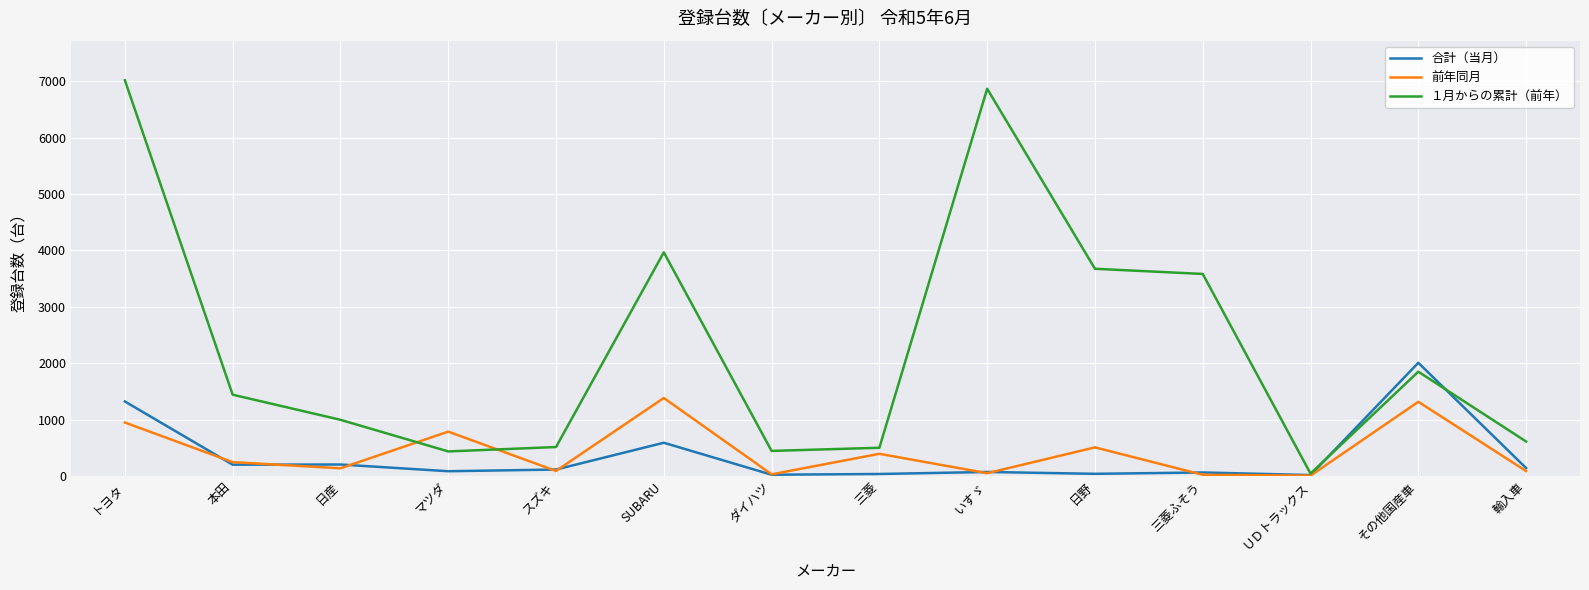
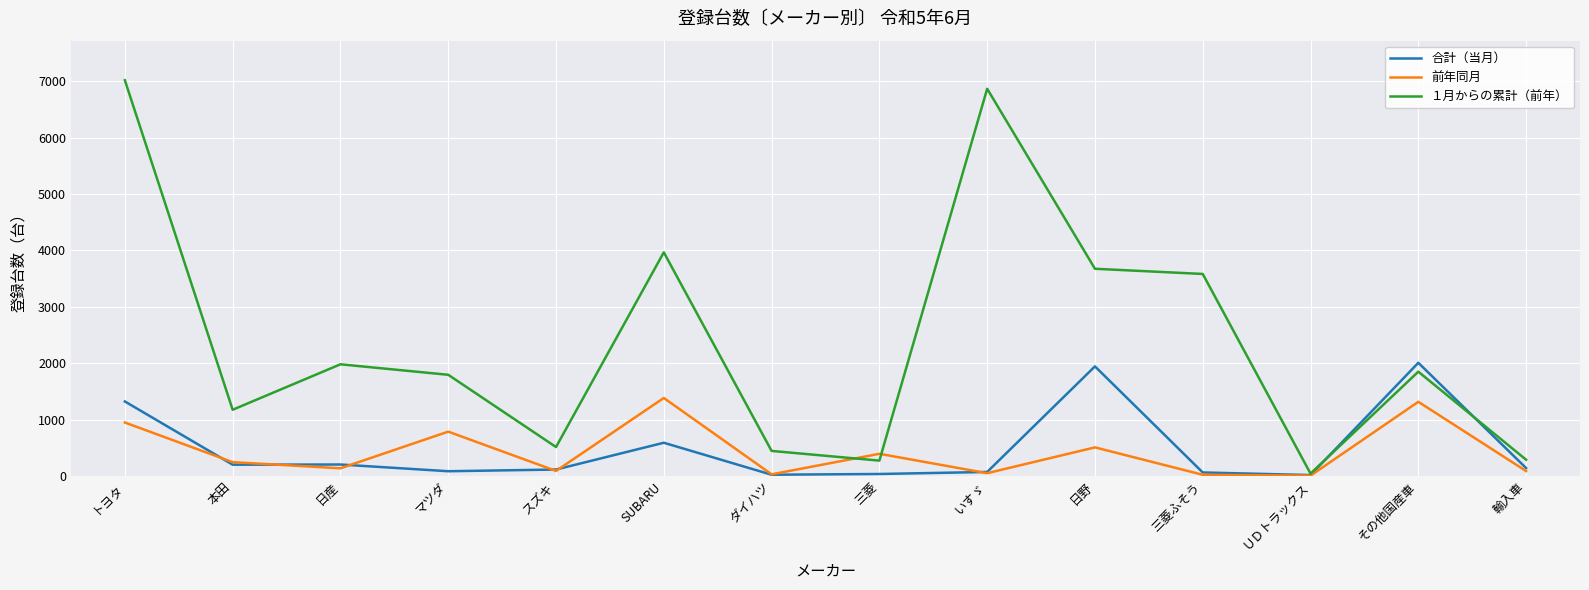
  {
    "合計（当月）": {
      "トヨタ": 1300,
      "本田": 200,
      "日産": 200,
      "マツダ": 100,
      "SUBARU": 600,
      "三菱": 0,
-     "日野": 0,
+     "日野": 1900,
      "その他国産車": 2000,
      "輸入車": 100
    },
    "前年同月": {
      "トヨタ": 900,
      "本田": 200,
      "日産": 100,
      "マツダ": 800,
      "SUBARU": 1400,
      "三菱": 400,
      "日野": 500,
      "その他国産車": 1300,
      "輸入車": 100
    },
    "１月からの累計（前年）": {
      "トヨタ": 7000,
-     "本田": 1400,
-     "日産": 1000,
-     "マツダ": 400,
+     "本田": 1200,
+     "日産": 2000,
+     "マツダ": 1800,
      "スズキ": 500,
      "SUBARU": 4000,
      "ダイハツ": 400,
-     "三菱": 500,
+     "三菱": 300,
      "いすゞ": 6900,
      "日野": 3700,
      "三菱ふそう": 3600,
      "その他国産車": 1800,
-     "輸入車": 600
+     "輸入車": 300
    }
  }
